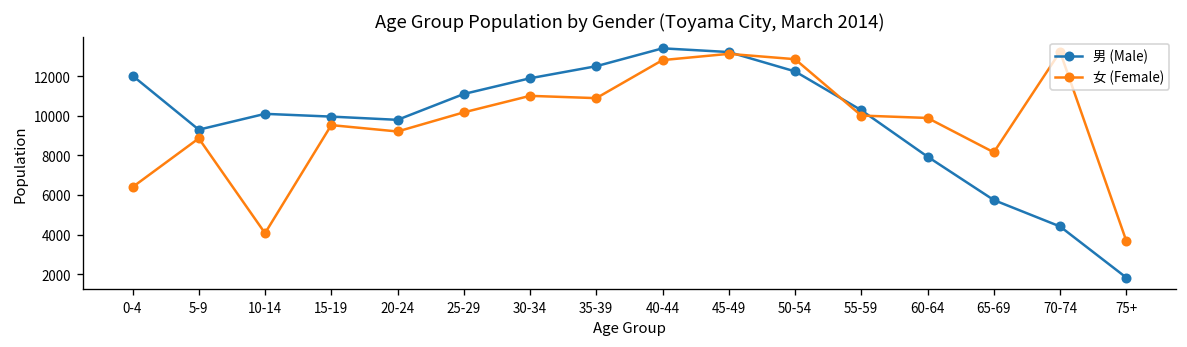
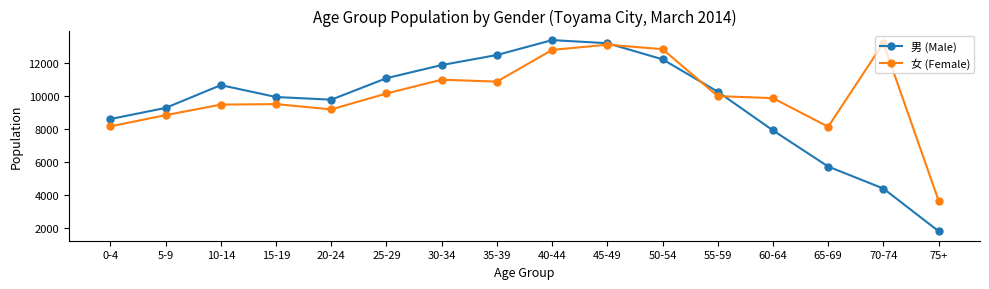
  {
    "男 (Male)": {
-     "0-4": 12000,
+     "0-4": 8600,
      "5-9": 9300,
-     "10-14": 10100,
+     "10-14": 10700,
      "15-19": 10000,
      "20-24": 9800,
      "25-29": 11100,
      "30-34": 11900,
      "35-39": 12500,
      "40-44": 13400,
      "50-54": 12200,
      "55-59": 10300,
      "60-64": 7900,
      "65-69": 5700,
      "70-74": 4400,
      "75+": 1800
    },
    "女 (Female)": {
-     "0-4": 6400,
+     "0-4": 8200,
      "5-9": 8900,
-     "10-14": 4100,
+     "10-14": 9500,
      "15-19": 9500,
      "20-24": 9200,
      "25-29": 10200,
      "30-34": 11000,
      "35-39": 10900,
      "40-44": 12800,
      "50-54": 12900,
      "55-59": 10000,
      "60-64": 9900,
      "65-69": 8200,
      "75+": 3700
    }
  }
